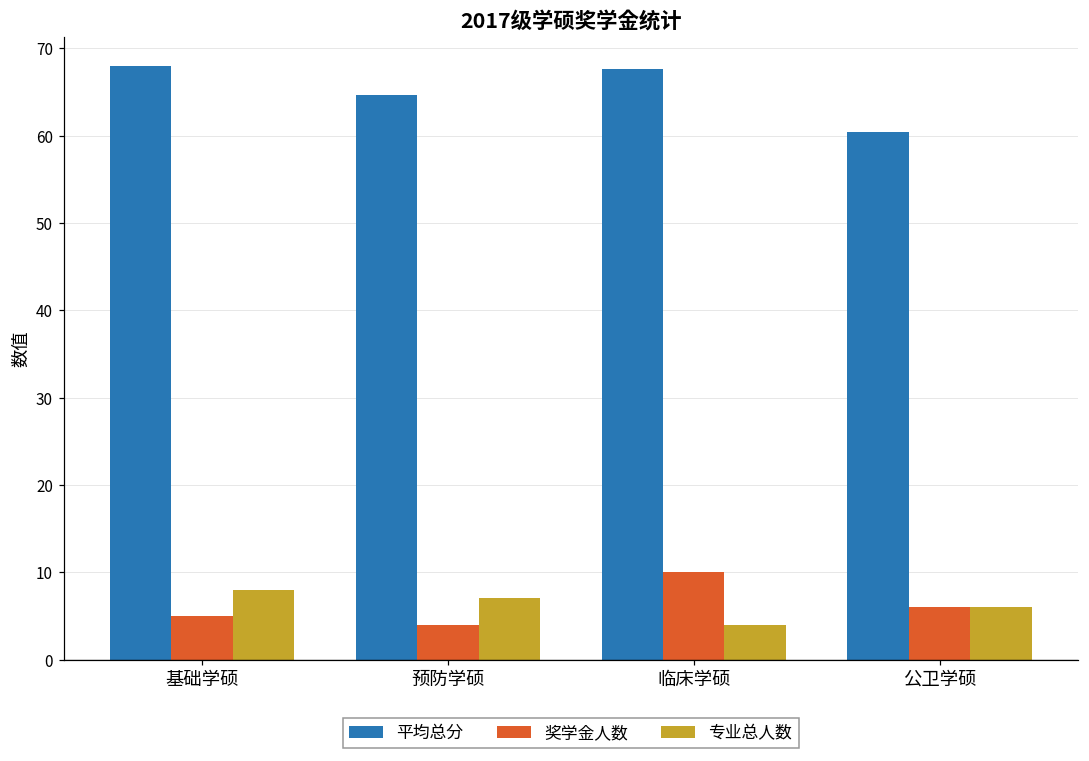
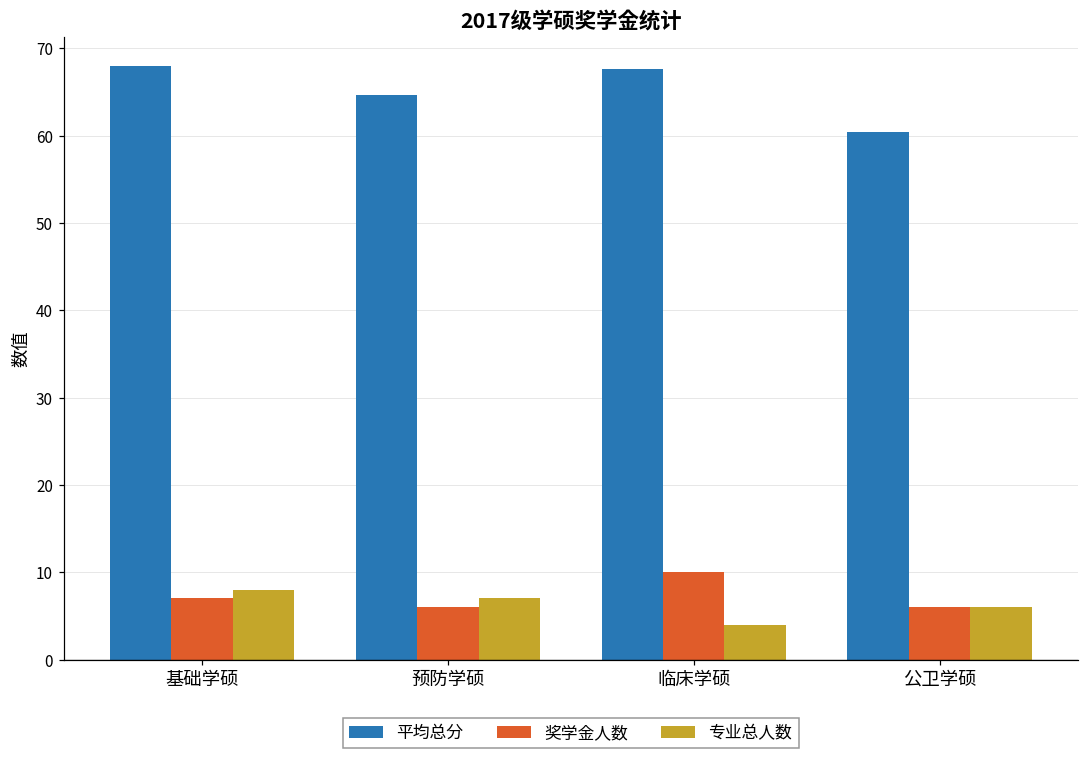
  {
    "平均总分": {
      "基础学硕": 68,
      "预防学硕": 65,
      "临床学硕": 68,
      "公卫学硕": 60
    },
    "奖学金人数": {
-     "基础学硕": 5,
-     "预防学硕": 4,
+     "基础学硕": 7,
+     "预防学硕": 6,
      "临床学硕": 10,
      "公卫学硕": 6
    },
    "专业总人数": {
      "基础学硕": 8,
      "预防学硕": 7,
      "临床学硕": 4,
      "公卫学硕": 6
    }
  }
